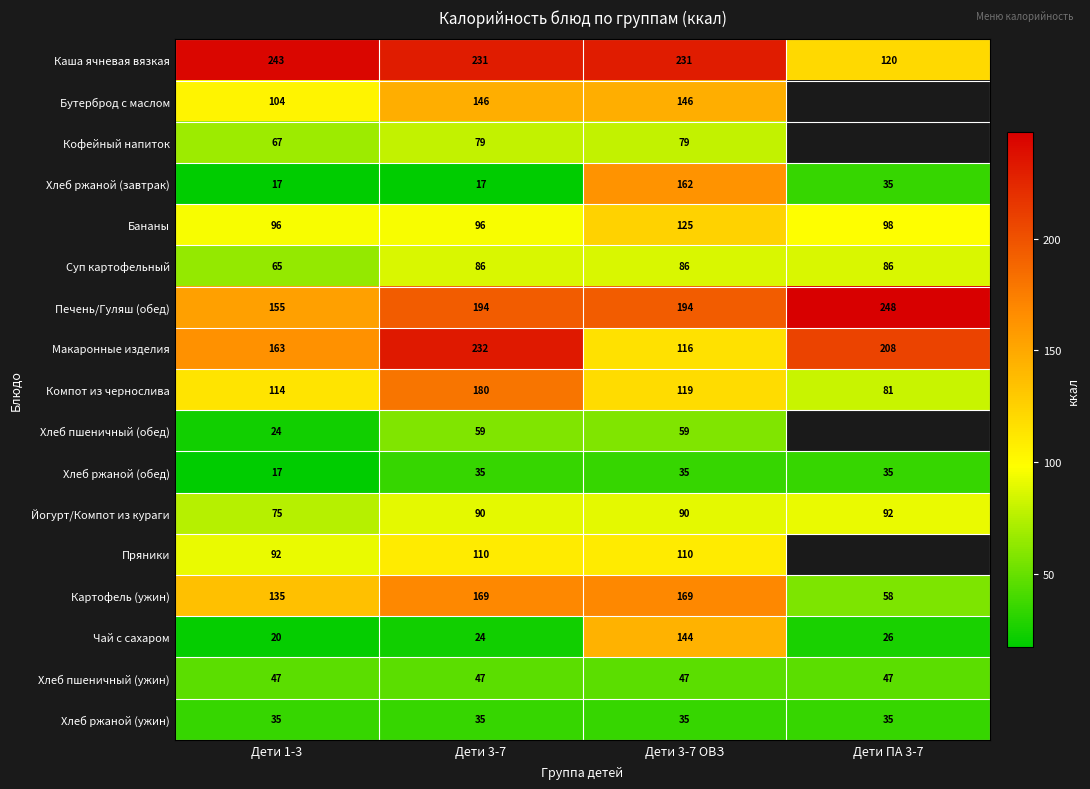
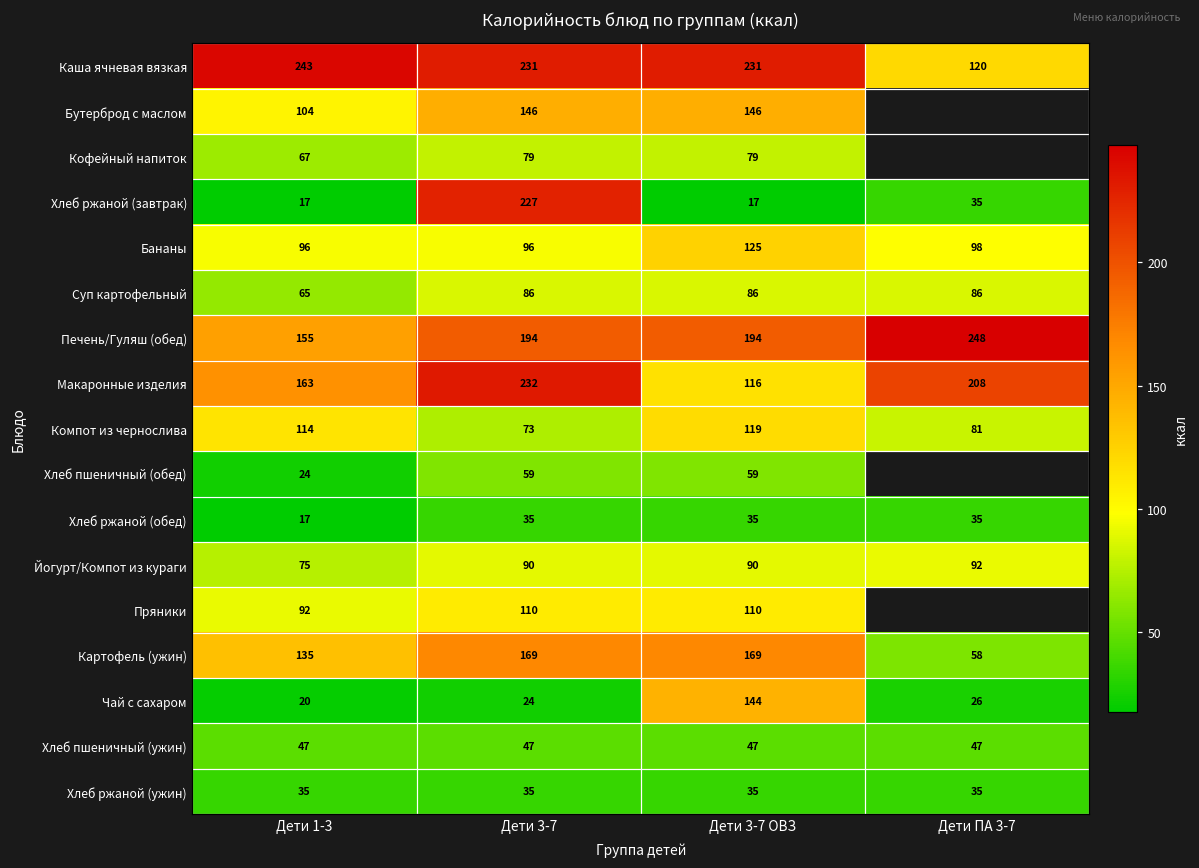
  {
    "Каша ячневая вязкая": {
      "Дети 1-3": 243,
      "Дети 3-7": 231,
      "Дети 3-7 ОВЗ": 231,
      "Дети ПА 3-7": 120
    },
    "Бутерброд с маслом": {
      "Дети 1-3": 104,
      "Дети 3-7": 146,
      "Дети 3-7 ОВЗ": 146
    },
    "Кофейный напиток": {
      "Дети 1-3": 67,
      "Дети 3-7": 79,
      "Дети 3-7 ОВЗ": 79
    },
    "Хлеб ржаной (завтрак)": {
      "Дети 1-3": 17,
-     "Дети 3-7": 17,
-     "Дети 3-7 ОВЗ": 162,
+     "Дети 3-7": 227,
+     "Дети 3-7 ОВЗ": 17,
      "Дети ПА 3-7": 35
    },
    "Бананы": {
      "Дети 1-3": 96,
      "Дети 3-7": 96,
      "Дети 3-7 ОВЗ": 125,
      "Дети ПА 3-7": 98
    },
    "Суп картофельный": {
      "Дети 1-3": 65,
      "Дети 3-7": 86,
      "Дети 3-7 ОВЗ": 86,
      "Дети ПА 3-7": 86
    },
    "Печень/Гуляш (обед)": {
      "Дети 1-3": 155,
      "Дети 3-7": 194,
      "Дети 3-7 ОВЗ": 194,
      "Дети ПА 3-7": 248
    },
    "Макаронные изделия": {
      "Дети 1-3": 163,
      "Дети 3-7": 232,
      "Дети 3-7 ОВЗ": 116,
      "Дети ПА 3-7": 208
    },
    "Компот из чернослива": {
      "Дети 1-3": 114,
-     "Дети 3-7": 180,
+     "Дети 3-7": 73,
      "Дети 3-7 ОВЗ": 119,
      "Дети ПА 3-7": 81
    },
    "Хлеб пшеничный (обед)": {
      "Дети 1-3": 24,
      "Дети 3-7": 59,
      "Дети 3-7 ОВЗ": 59
    },
    "Хлеб ржаной (обед)": {
      "Дети 1-3": 17,
      "Дети 3-7": 35,
      "Дети 3-7 ОВЗ": 35,
      "Дети ПА 3-7": 35
    },
    "Йогурт/Компот из кураги": {
      "Дети 1-3": 75,
      "Дети 3-7": 90,
      "Дети 3-7 ОВЗ": 90,
      "Дети ПА 3-7": 92
    },
    "Пряники": {
      "Дети 1-3": 92,
      "Дети 3-7": 110,
      "Дети 3-7 ОВЗ": 110
    },
    "Картофель (ужин)": {
      "Дети 1-3": 135,
      "Дети 3-7": 169,
      "Дети 3-7 ОВЗ": 169,
      "Дети ПА 3-7": 58
    },
    "Чай с сахаром": {
      "Дети 1-3": 20,
      "Дети 3-7": 24,
      "Дети 3-7 ОВЗ": 144,
      "Дети ПА 3-7": 26
    },
    "Хлеб пшеничный (ужин)": {
      "Дети 1-3": 47,
      "Дети 3-7": 47,
      "Дети 3-7 ОВЗ": 47,
      "Дети ПА 3-7": 47
    },
    "Хлеб ржаной (ужин)": {
      "Дети 1-3": 35,
      "Дети 3-7": 35,
      "Дети 3-7 ОВЗ": 35,
      "Дети ПА 3-7": 35
    }
  }
